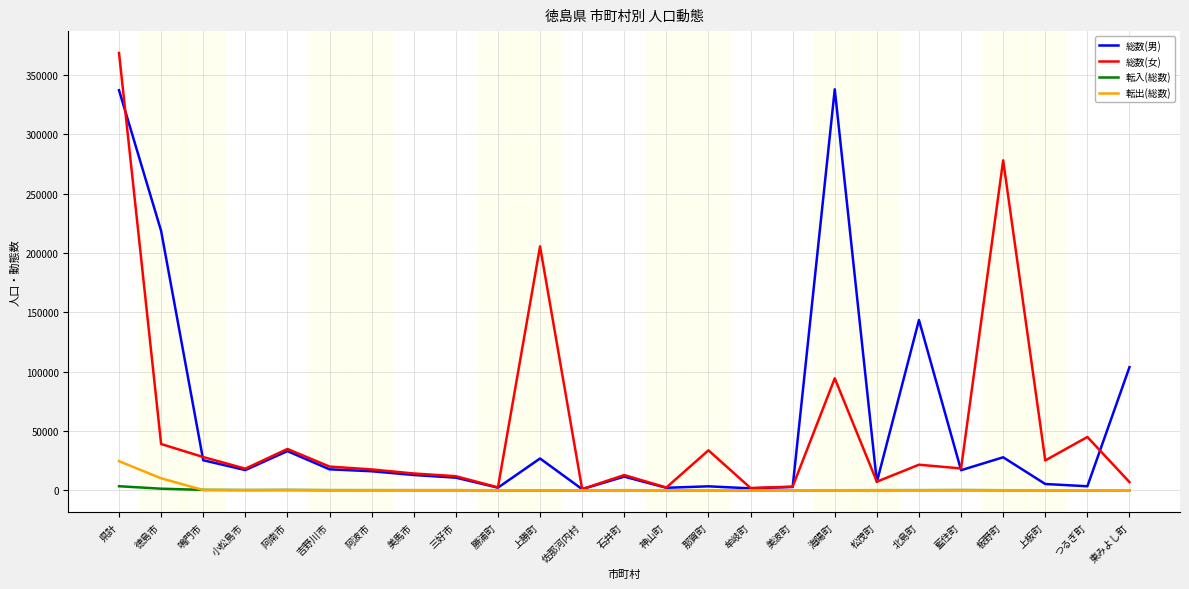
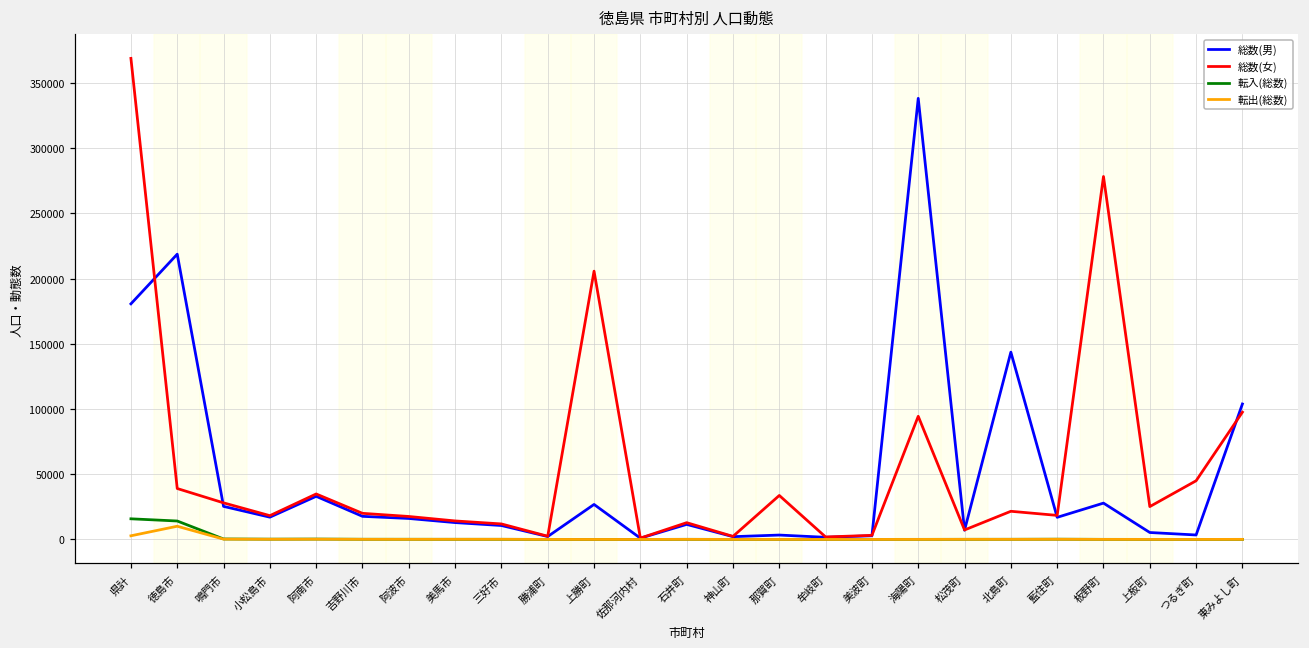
  {
    "総数(男)": {
-     "県計": 337000,
+     "県計": 181000,
      "徳島市": 219000,
      "鳴門市": 25000,
      "吉野川市": 18000,
      "上勝町": 27000,
      "那賀町": 3000,
      "海陽町": 338000,
      "北島町": 144000,
      "板野町": 28000,
      "上板町": 5000,
      "つるぎ町": 3000,
      "東みよし町": 104000
    },
    "総数(女)": {
      "県計": 369000,
      "徳島市": 39000,
      "鳴門市": 28000,
      "吉野川市": 20000,
      "上勝町": 206000,
      "那賀町": 34000,
      "海陽町": 94000,
      "北島町": 22000,
      "板野町": 278000,
      "上板町": 25000,
      "つるぎ町": 45000,
-     "東みよし町": 7000
+     "東みよし町": 98000
    },
    "転入(総数)": {
-     "県計": 3000,
-     "徳島市": 1000
+     "県計": 16000,
+     "徳島市": 14000
    },
    "転出(総数)": {
-     "県計": 25000,
+     "県計": 3000,
      "徳島市": 10000
    }
  }
